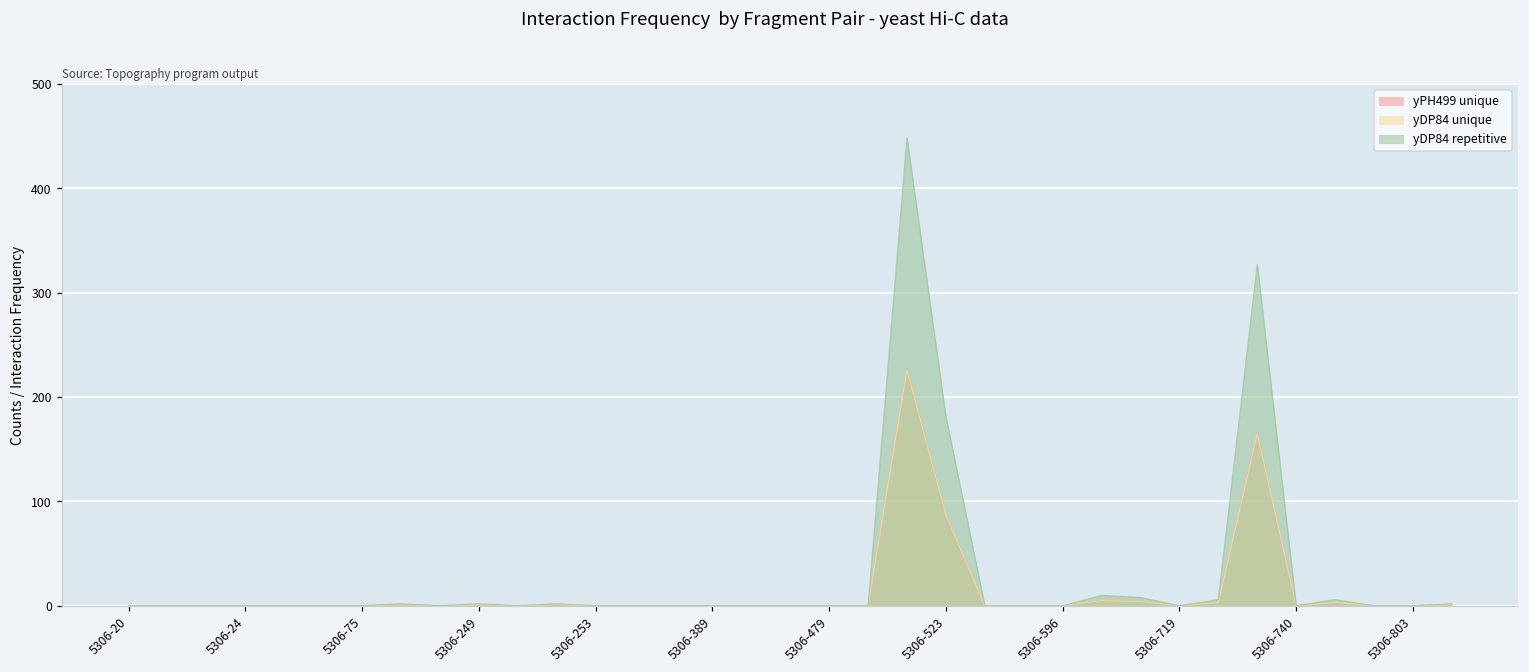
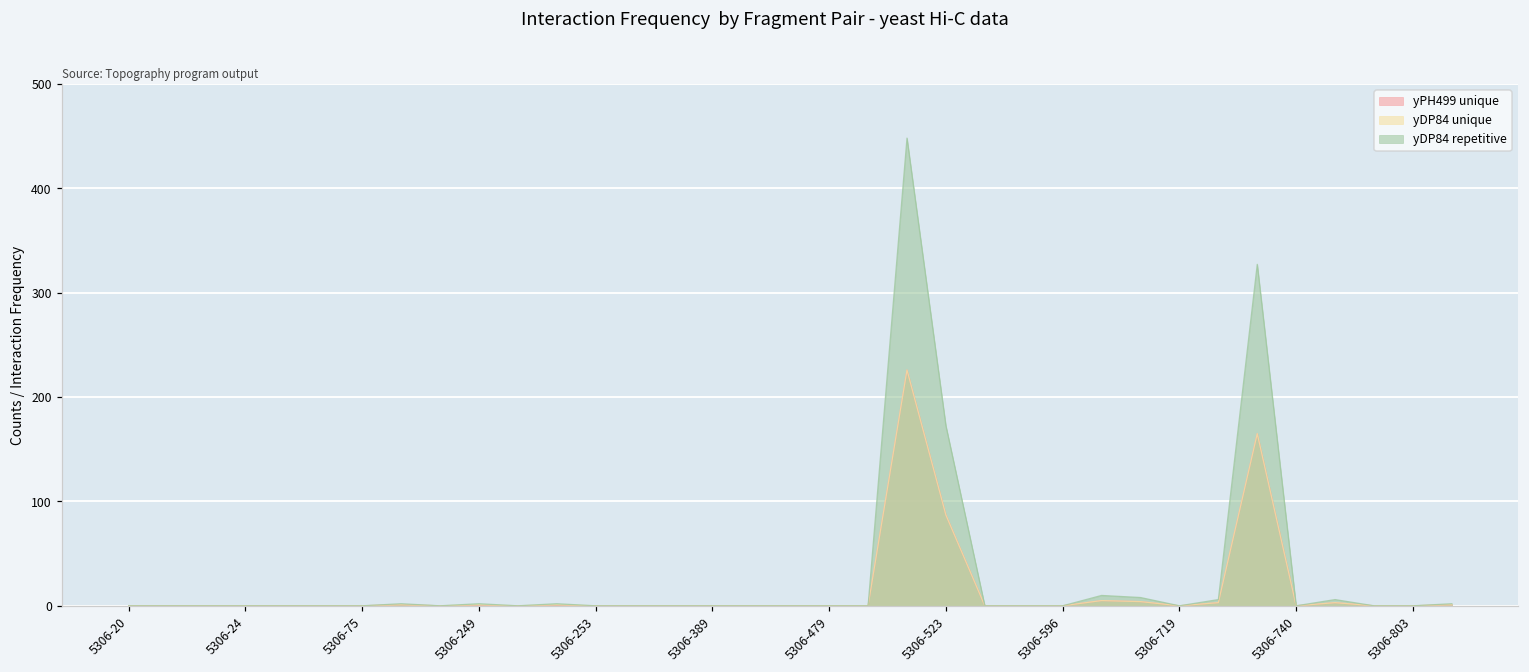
  {
    "yDP84 repetitive": {
-     "5306-523": 180
+     "5306-523": 170
    }
  }
